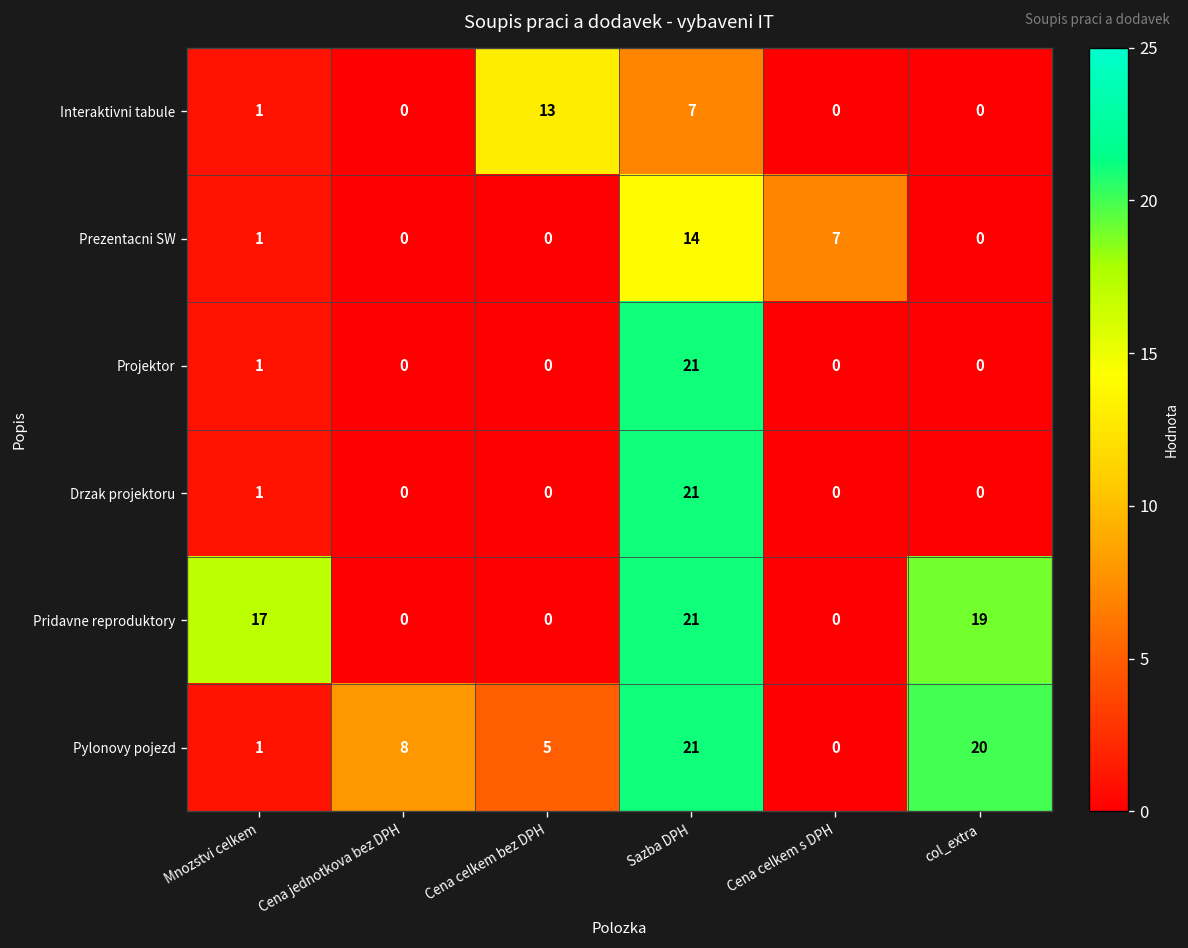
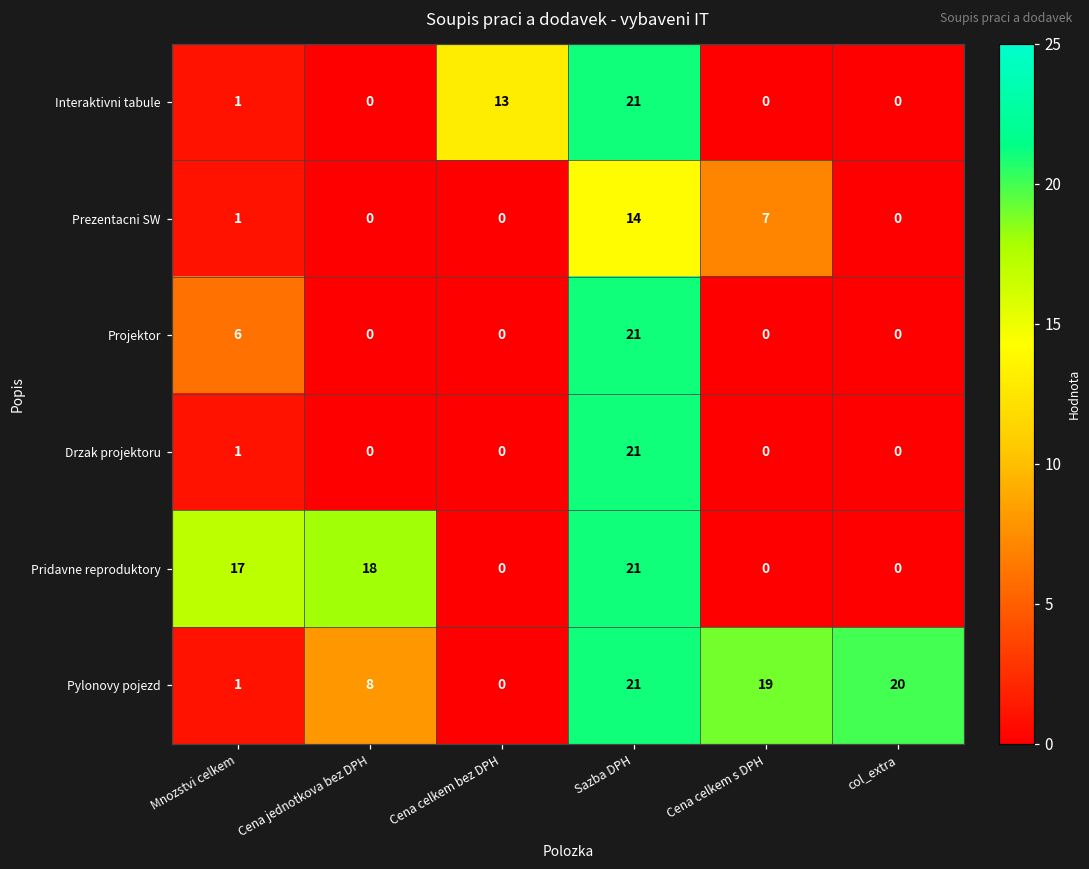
  {
    "Interaktivni tabule": {
      "Mnozstvi celkem": 1,
      "Cena jednotkova bez DPH": 0,
      "Cena celkem bez DPH": 13,
-     "Sazba DPH": 7,
+     "Sazba DPH": 21,
      "Cena celkem s DPH": 0,
      "col_extra": 0
    },
    "Prezentacni SW": {
      "Mnozstvi celkem": 1,
      "Cena jednotkova bez DPH": 0,
      "Cena celkem bez DPH": 0,
      "Sazba DPH": 14,
      "Cena celkem s DPH": 7,
      "col_extra": 0
    },
    "Projektor": {
-     "Mnozstvi celkem": 1,
+     "Mnozstvi celkem": 6,
      "Cena jednotkova bez DPH": 0,
      "Cena celkem bez DPH": 0,
      "Sazba DPH": 21,
      "Cena celkem s DPH": 0,
      "col_extra": 0
    },
    "Drzak projektoru": {
      "Mnozstvi celkem": 1,
      "Cena jednotkova bez DPH": 0,
      "Cena celkem bez DPH": 0,
      "Sazba DPH": 21,
      "Cena celkem s DPH": 0,
      "col_extra": 0
    },
    "Pridavne reproduktory": {
      "Mnozstvi celkem": 17,
-     "Cena jednotkova bez DPH": 0,
+     "Cena jednotkova bez DPH": 18,
      "Cena celkem bez DPH": 0,
      "Sazba DPH": 21,
      "Cena celkem s DPH": 0,
-     "col_extra": 19
+     "col_extra": 0
    },
    "Pylonovy pojezd": {
      "Mnozstvi celkem": 1,
      "Cena jednotkova bez DPH": 8,
-     "Cena celkem bez DPH": 5,
+     "Cena celkem bez DPH": 0,
      "Sazba DPH": 21,
-     "Cena celkem s DPH": 0,
+     "Cena celkem s DPH": 19,
      "col_extra": 20
    }
  }
